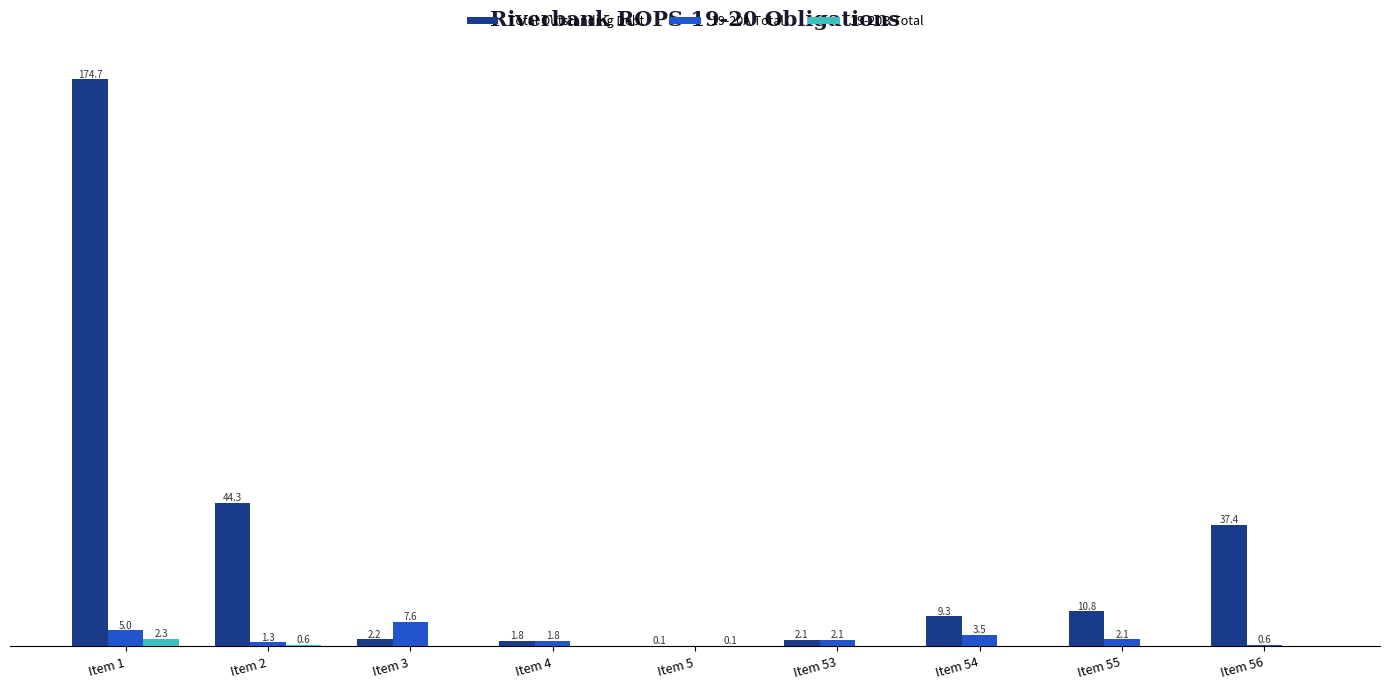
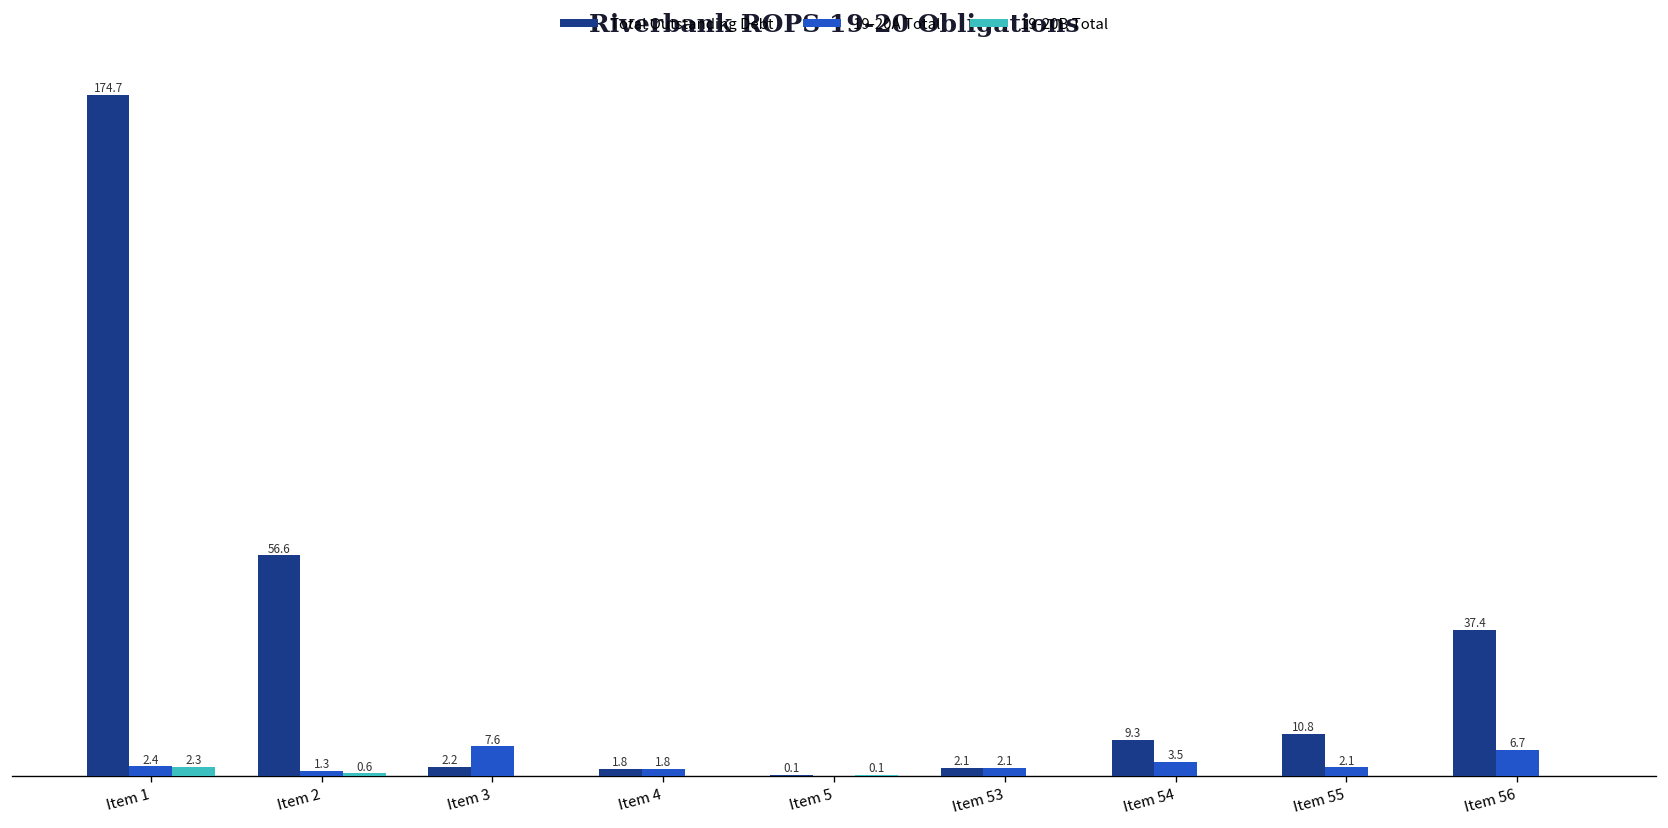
  {
    "Total Outstanding Debt": {
      "Item 1": 174.7,
-     "Item 2": 44.3,
+     "Item 2": 56.6,
      "Item 3": 2.2,
      "Item 4": 1.8,
      "Item 5": 0.1,
      "Item 53": 2.1,
      "Item 54": 9.3,
      "Item 55": 10.8,
      "Item 56": 37.4
    },
    "19-20A Total": {
-     "Item 1": 5.0,
+     "Item 1": 2.4,
      "Item 2": 1.3,
      "Item 3": 7.6,
      "Item 4": 1.8,
      "Item 53": 2.1,
      "Item 54": 3.5,
      "Item 55": 2.1,
-     "Item 56": 0.6
+     "Item 56": 6.7
    },
    "19-20B Total": {
      "Item 1": 2.3,
      "Item 2": 0.6,
      "Item 5": 0.1
    }
  }
